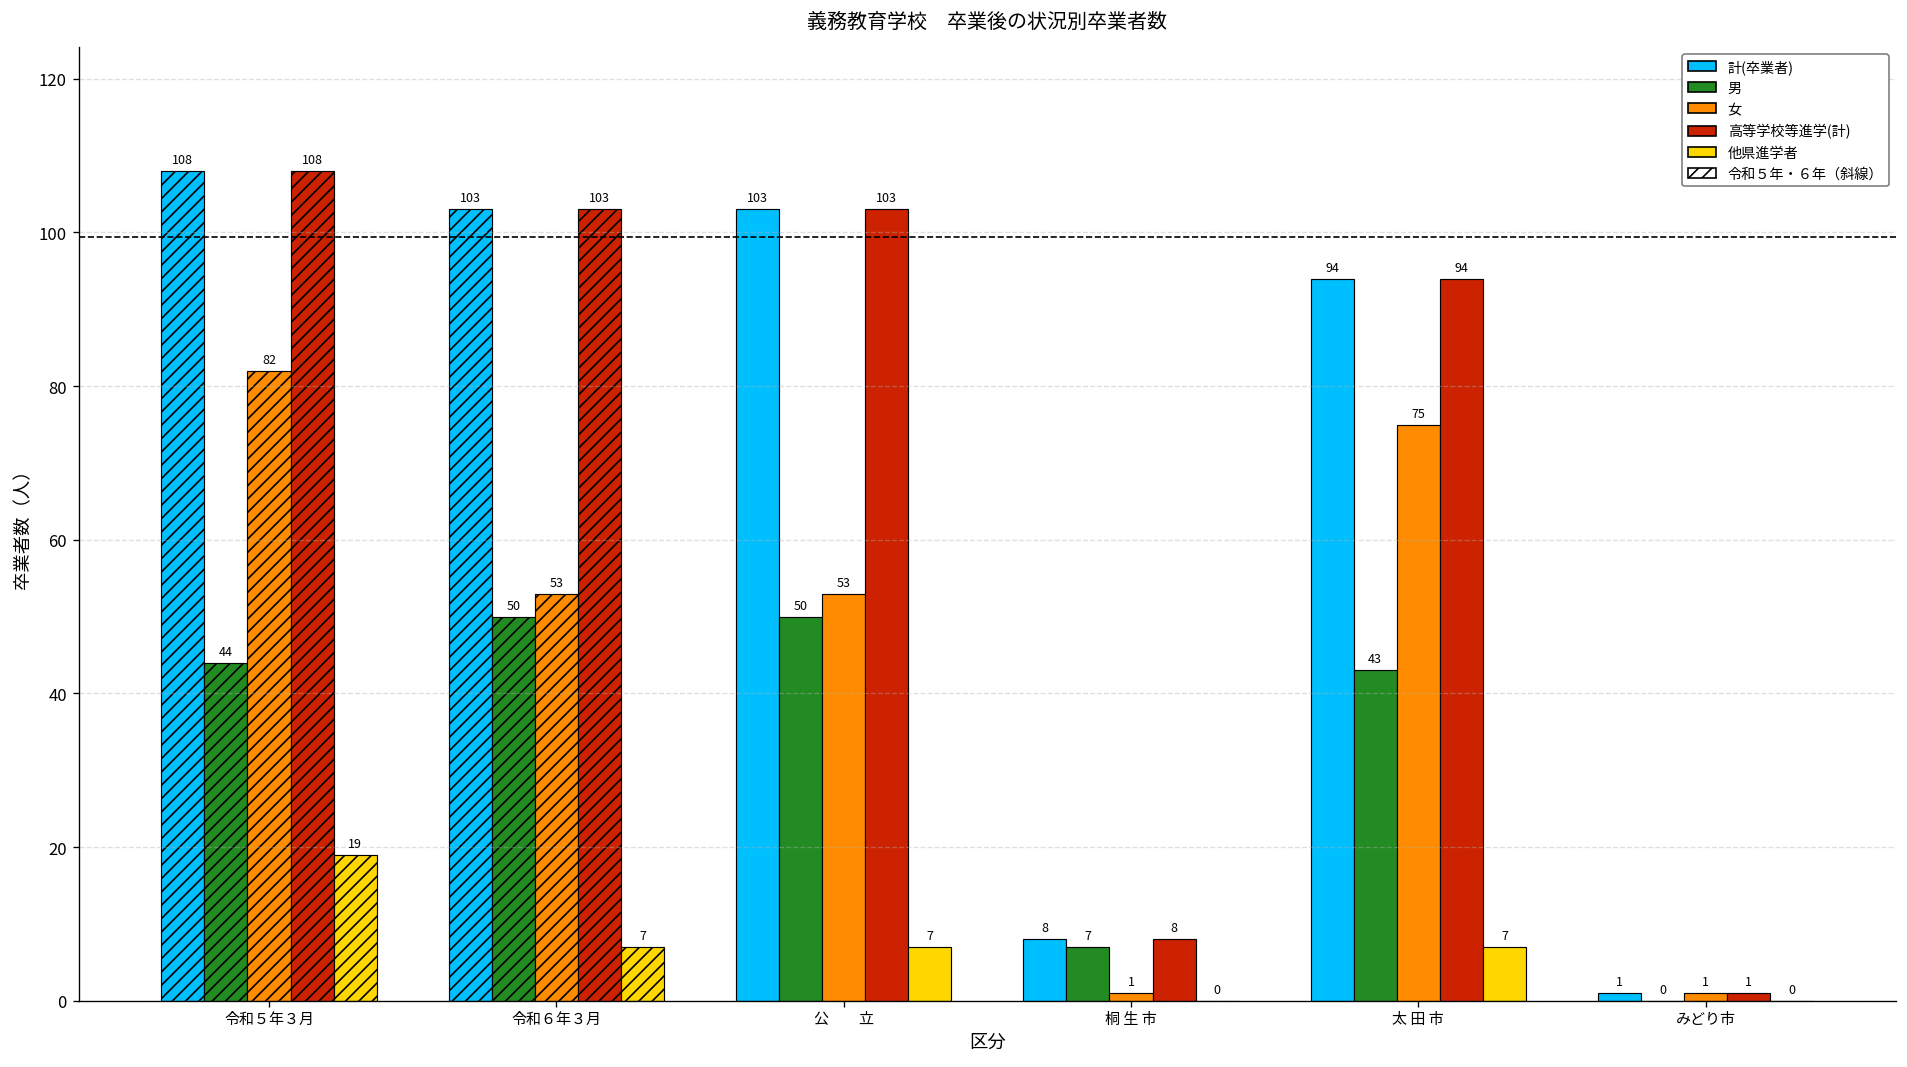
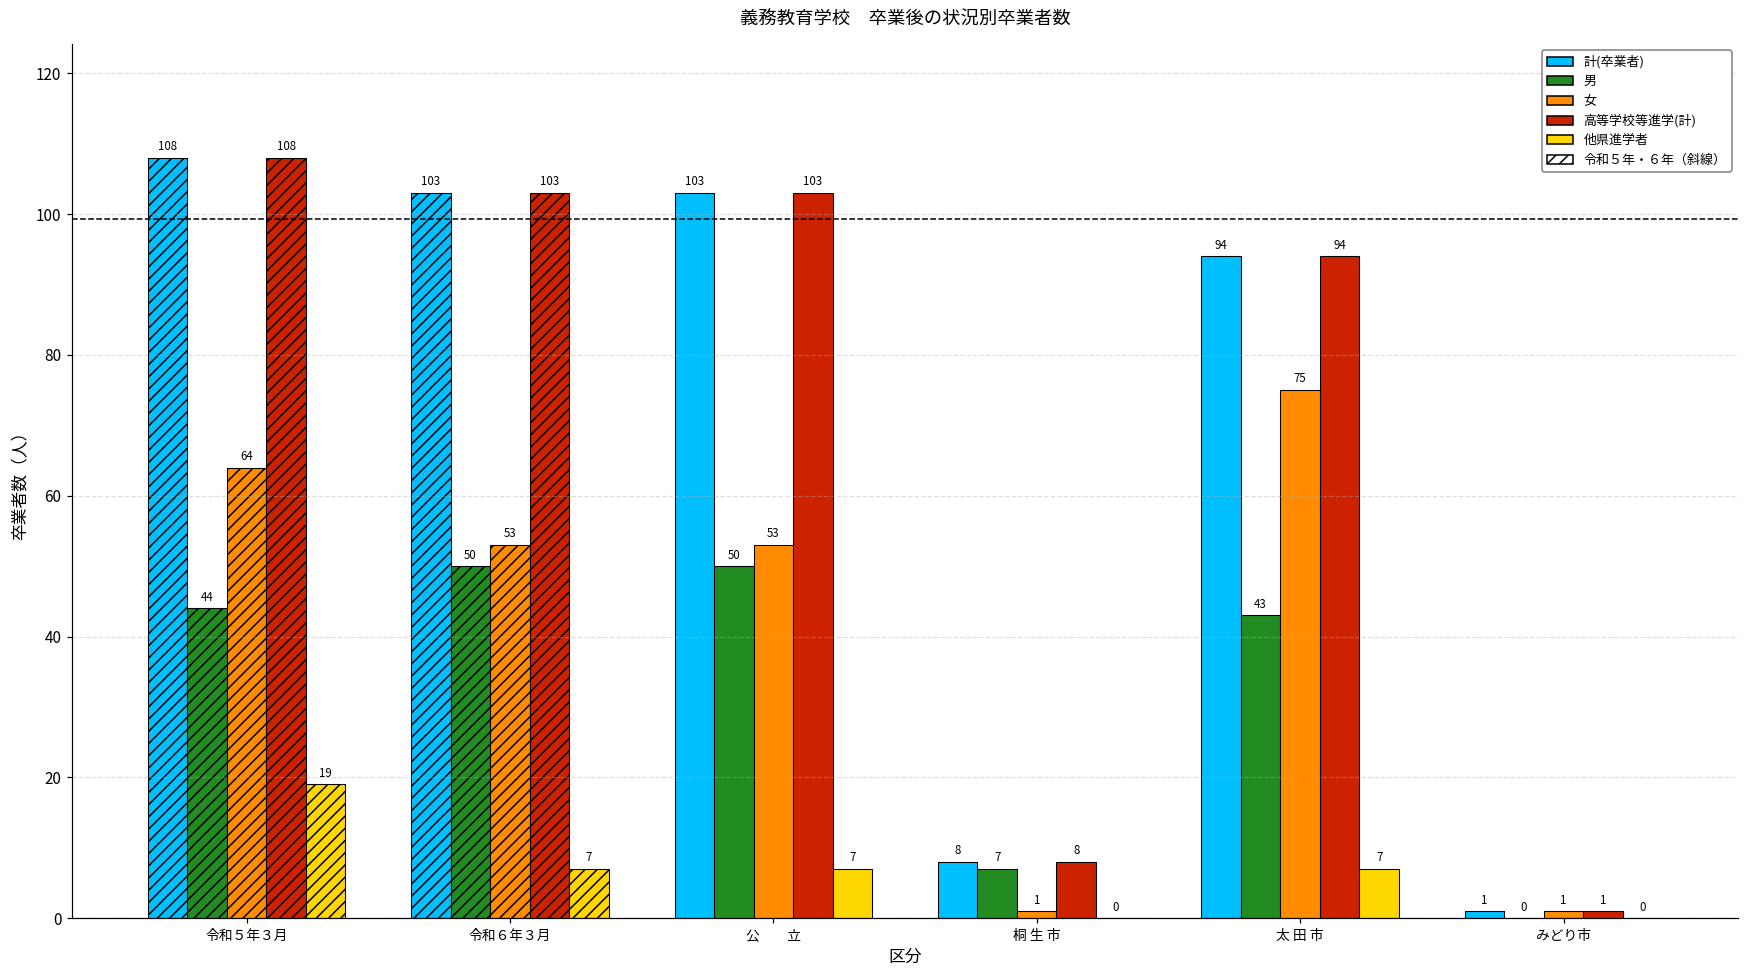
  {
-   "令和５年３月": 82,
+   "令和５年３月": 64,
    "令和６年３月": 53,
    "公 立": 53,
    "桐 生 市": 1,
    "太 田 市": 75,
    "みどり市": 1
  }
